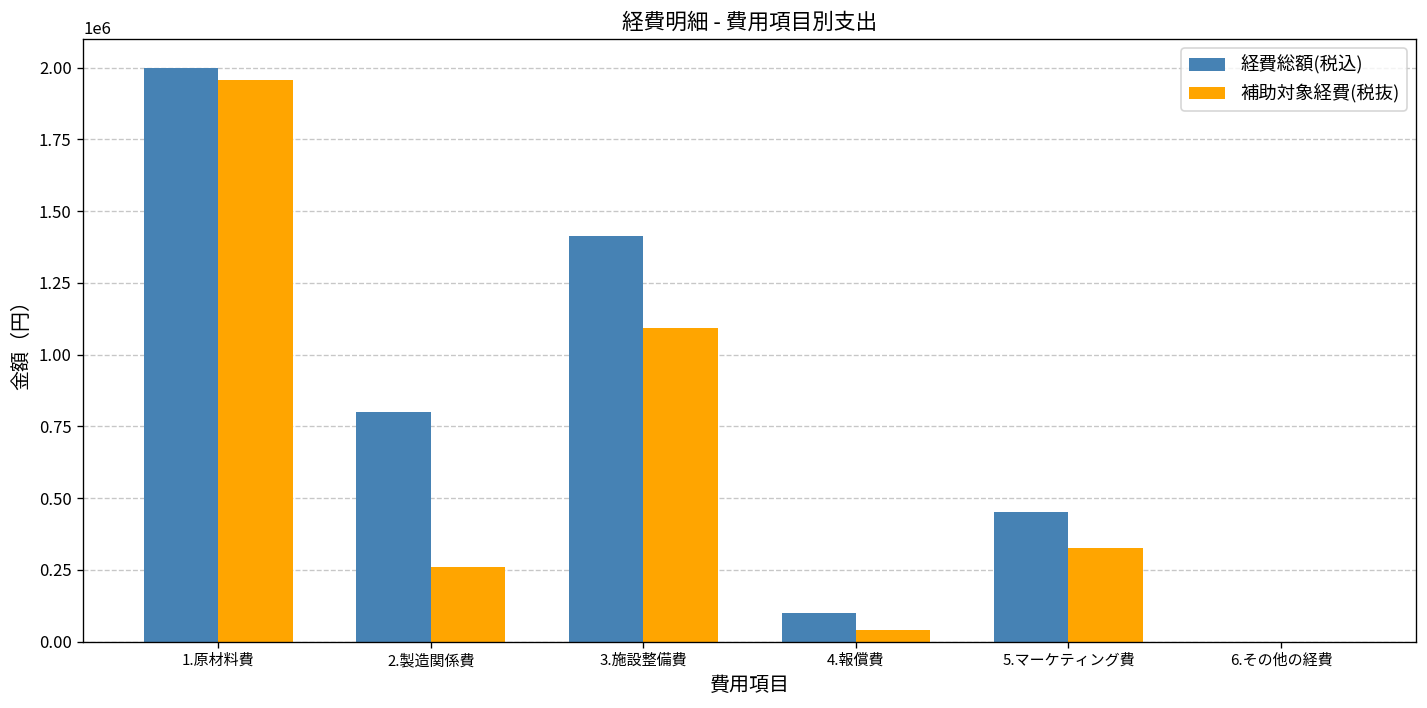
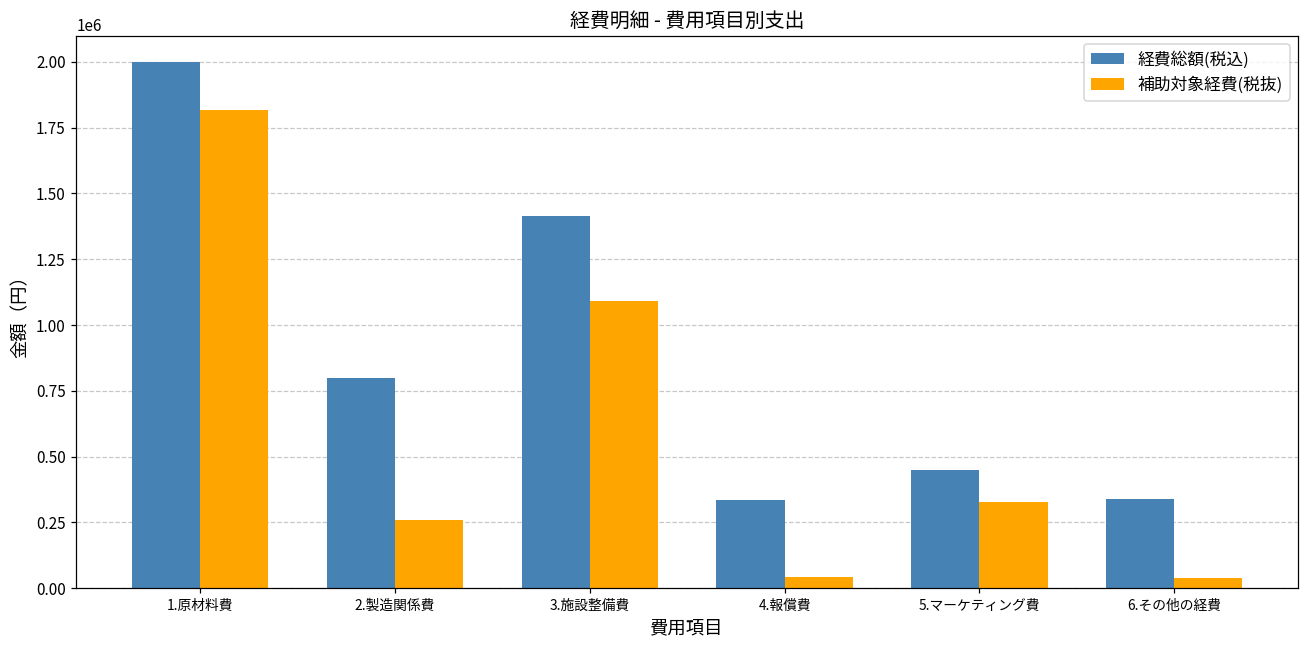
  {
    "経費総額(税込)": {
      "1.原材料費": 2000000,
      "2.製造関係費": 800000,
      "3.施設整備費": 1410000,
-     "4.報償費": 100000,
+     "4.報償費": 340000,
      "5.マーケティング費": 450000,
-     "6.その他の経費": 0
+     "6.その他の経費": 340000
    },
    "補助対象経費(税抜)": {
-     "1.原材料費": 1960000,
+     "1.原材料費": 1820000,
      "2.製造関係費": 260000,
      "3.施設整備費": 1090000,
      "4.報償費": 40000,
      "5.マーケティング費": 330000,
-     "6.その他の経費": 0
+     "6.その他の経費": 40000
    }
  }
